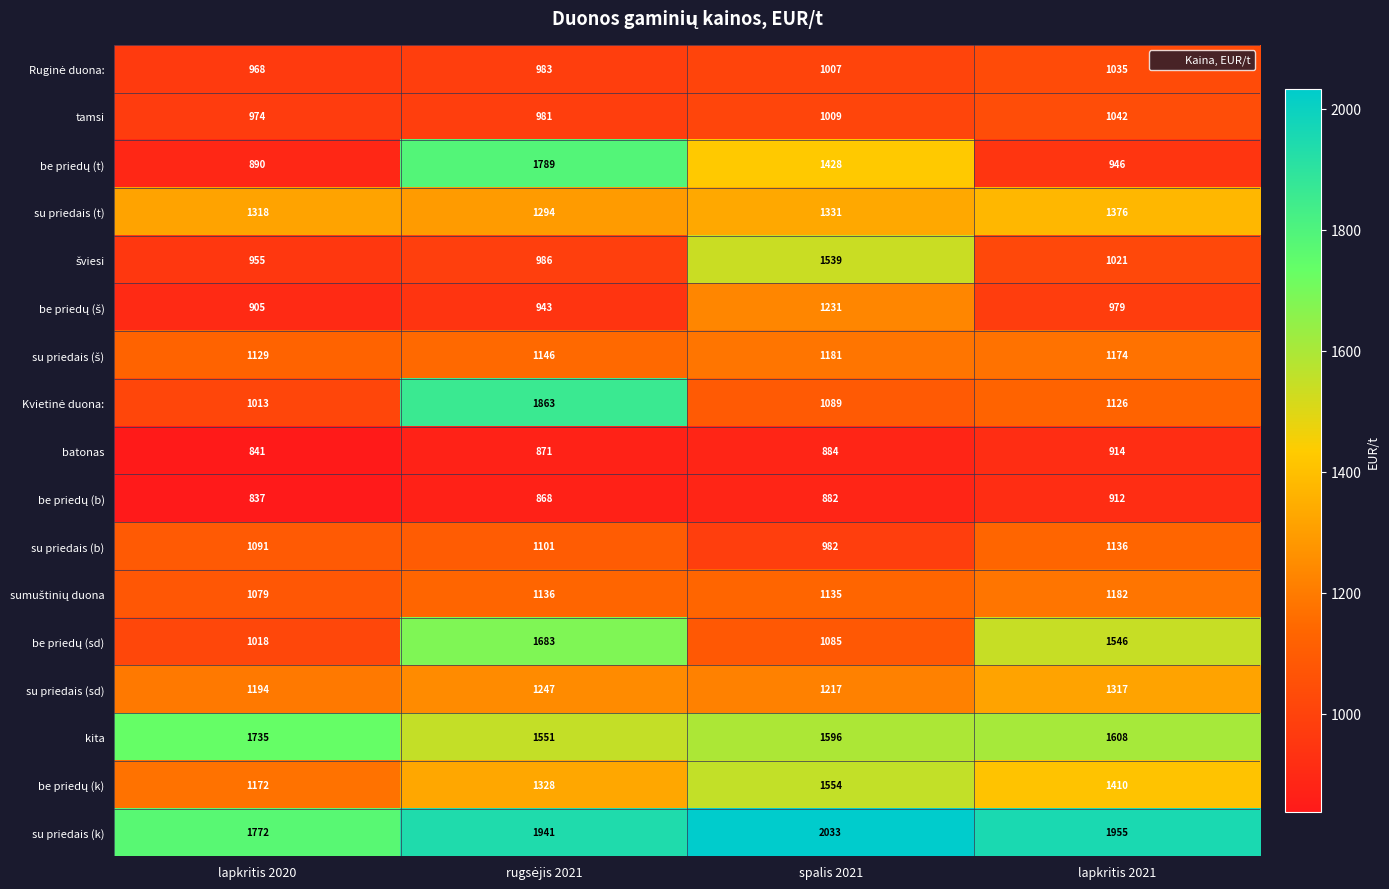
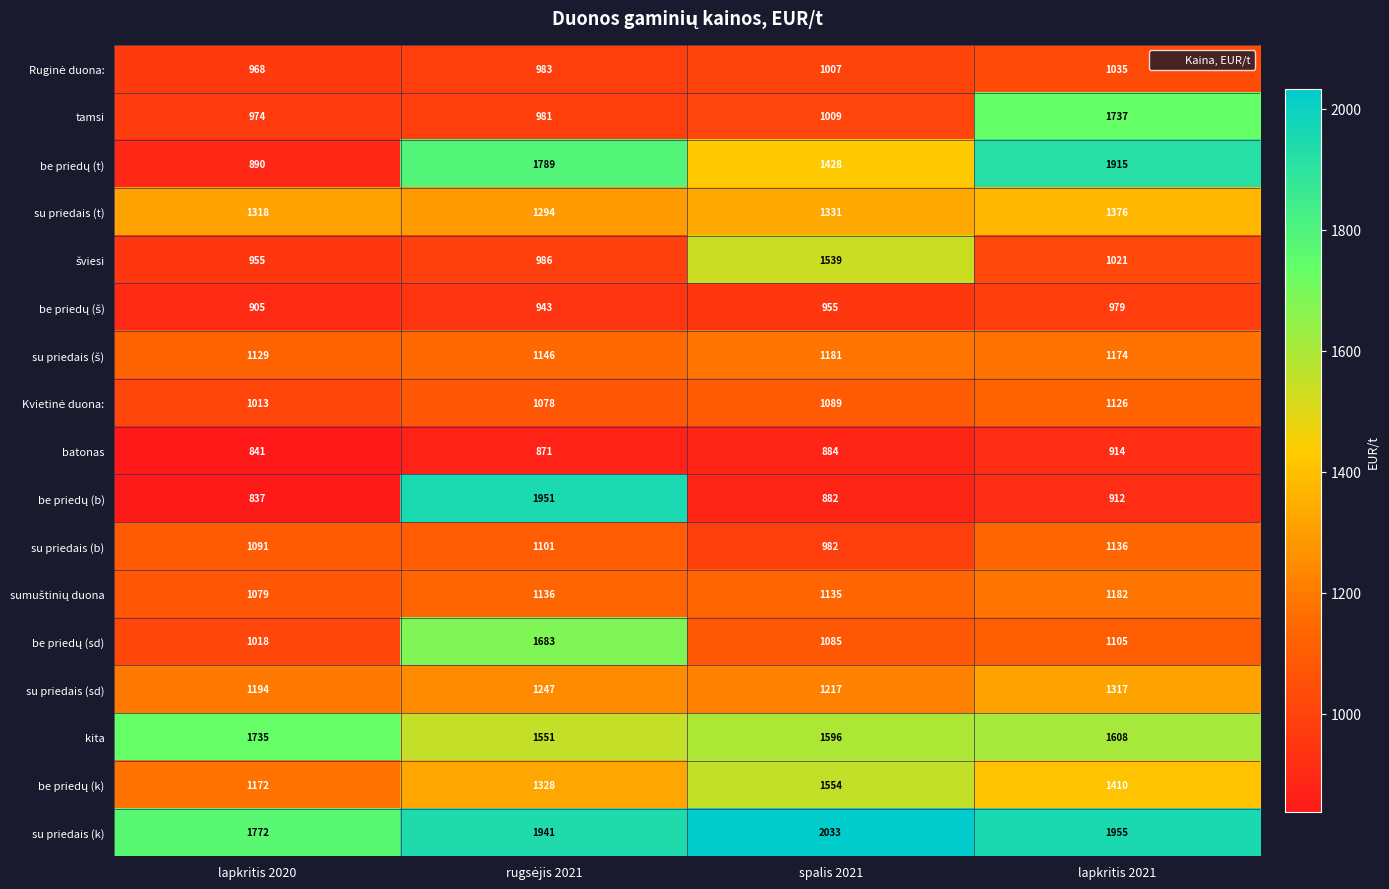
  {
    "Ruginė duona:": {
      "lapkritis 2020": 968,
      "rugsėjis 2021": 983,
      "spalis 2021": 1007,
      "lapkritis 2021": 1035
    },
    "tamsi": {
      "lapkritis 2020": 974,
      "rugsėjis 2021": 981,
      "spalis 2021": 1009,
-     "lapkritis 2021": 1042
+     "lapkritis 2021": 1737
    },
    "be priedų (t)": {
      "lapkritis 2020": 890,
      "rugsėjis 2021": 1789,
      "spalis 2021": 1428,
-     "lapkritis 2021": 946
+     "lapkritis 2021": 1915
    },
    "su priedais (t)": {
      "lapkritis 2020": 1318,
      "rugsėjis 2021": 1294,
      "spalis 2021": 1331,
      "lapkritis 2021": 1376
    },
    "šviesi": {
      "lapkritis 2020": 955,
      "rugsėjis 2021": 986,
      "spalis 2021": 1539,
      "lapkritis 2021": 1021
    },
    "be priedų (š)": {
      "lapkritis 2020": 905,
      "rugsėjis 2021": 943,
-     "spalis 2021": 1231,
+     "spalis 2021": 955,
      "lapkritis 2021": 979
    },
    "su priedais (š)": {
      "lapkritis 2020": 1129,
      "rugsėjis 2021": 1146,
      "spalis 2021": 1181,
      "lapkritis 2021": 1174
    },
    "Kvietinė duona:": {
      "lapkritis 2020": 1013,
-     "rugsėjis 2021": 1863,
+     "rugsėjis 2021": 1078,
      "spalis 2021": 1089,
      "lapkritis 2021": 1126
    },
    "batonas": {
      "lapkritis 2020": 841,
      "rugsėjis 2021": 871,
      "spalis 2021": 884,
      "lapkritis 2021": 914
    },
    "be priedų (b)": {
      "lapkritis 2020": 837,
-     "rugsėjis 2021": 868,
+     "rugsėjis 2021": 1951,
      "spalis 2021": 882,
      "lapkritis 2021": 912
    },
    "su priedais (b)": {
      "lapkritis 2020": 1091,
      "rugsėjis 2021": 1101,
      "spalis 2021": 982,
      "lapkritis 2021": 1136
    },
    "sumuštinių duona": {
      "lapkritis 2020": 1079,
      "rugsėjis 2021": 1136,
      "spalis 2021": 1135,
      "lapkritis 2021": 1182
    },
    "be priedų (sd)": {
      "lapkritis 2020": 1018,
      "rugsėjis 2021": 1683,
      "spalis 2021": 1085,
-     "lapkritis 2021": 1546
+     "lapkritis 2021": 1105
    },
    "su priedais (sd)": {
      "lapkritis 2020": 1194,
      "rugsėjis 2021": 1247,
      "spalis 2021": 1217,
      "lapkritis 2021": 1317
    },
    "kita": {
      "lapkritis 2020": 1735,
      "rugsėjis 2021": 1551,
      "spalis 2021": 1596,
      "lapkritis 2021": 1608
    },
    "be priedų (k)": {
      "lapkritis 2020": 1172,
      "rugsėjis 2021": 1328,
      "spalis 2021": 1554,
      "lapkritis 2021": 1410
    },
    "su priedais (k)": {
      "lapkritis 2020": 1772,
      "rugsėjis 2021": 1941,
      "spalis 2021": 2033,
      "lapkritis 2021": 1955
    }
  }
